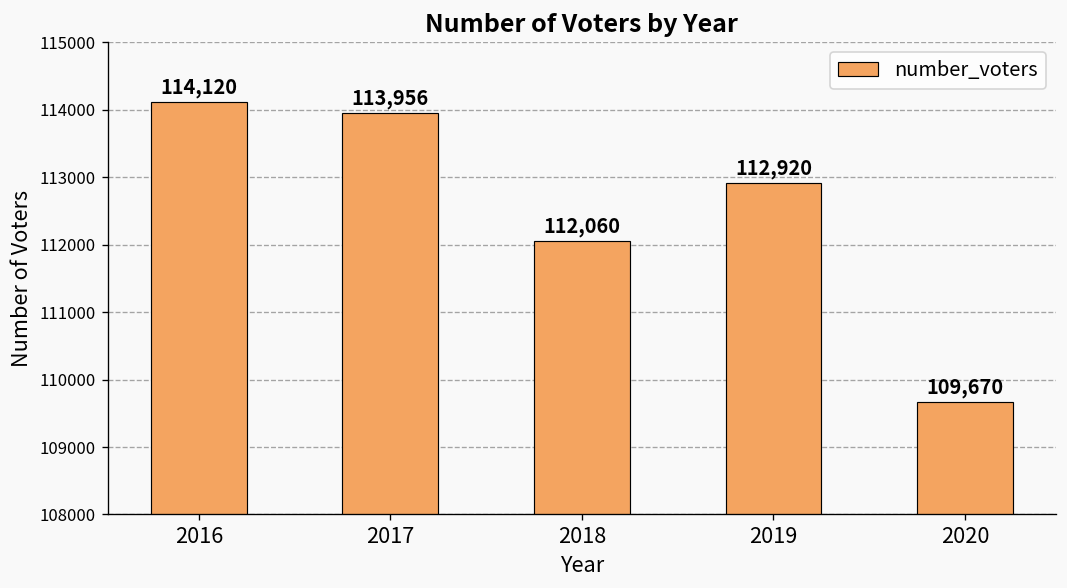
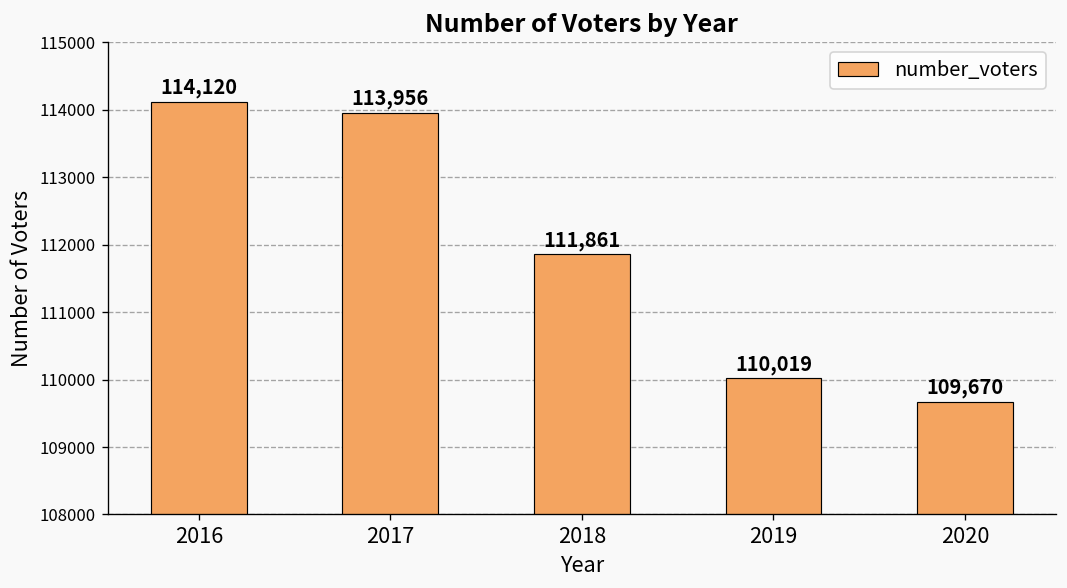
  {
    "2016": "114,120",
    "2017": "113,956",
-   "2018": "112,060",
-   "2019": "112,920",
+   "2018": "111,861",
+   "2019": "110,019",
    "2020": "109,670"
  }
